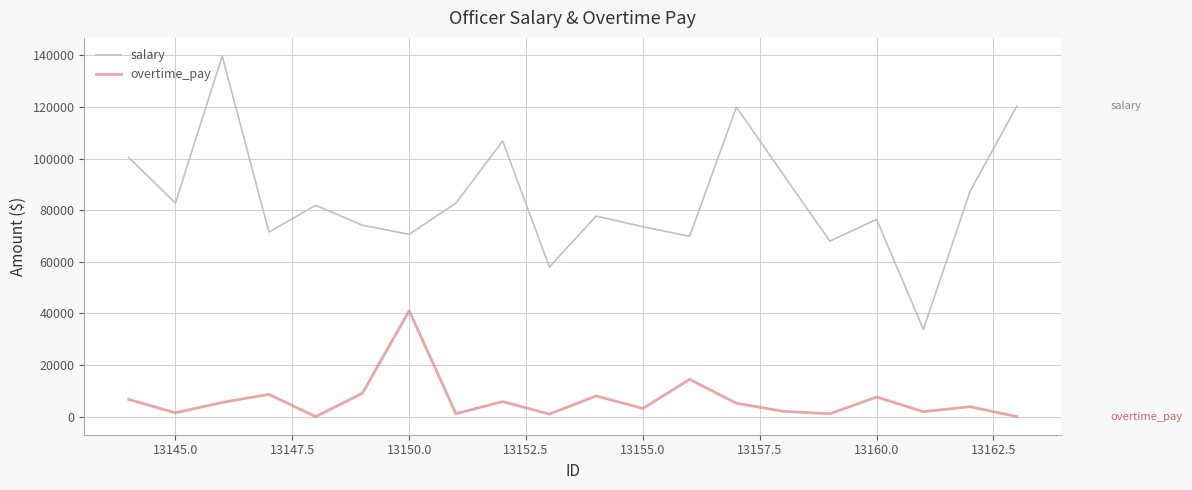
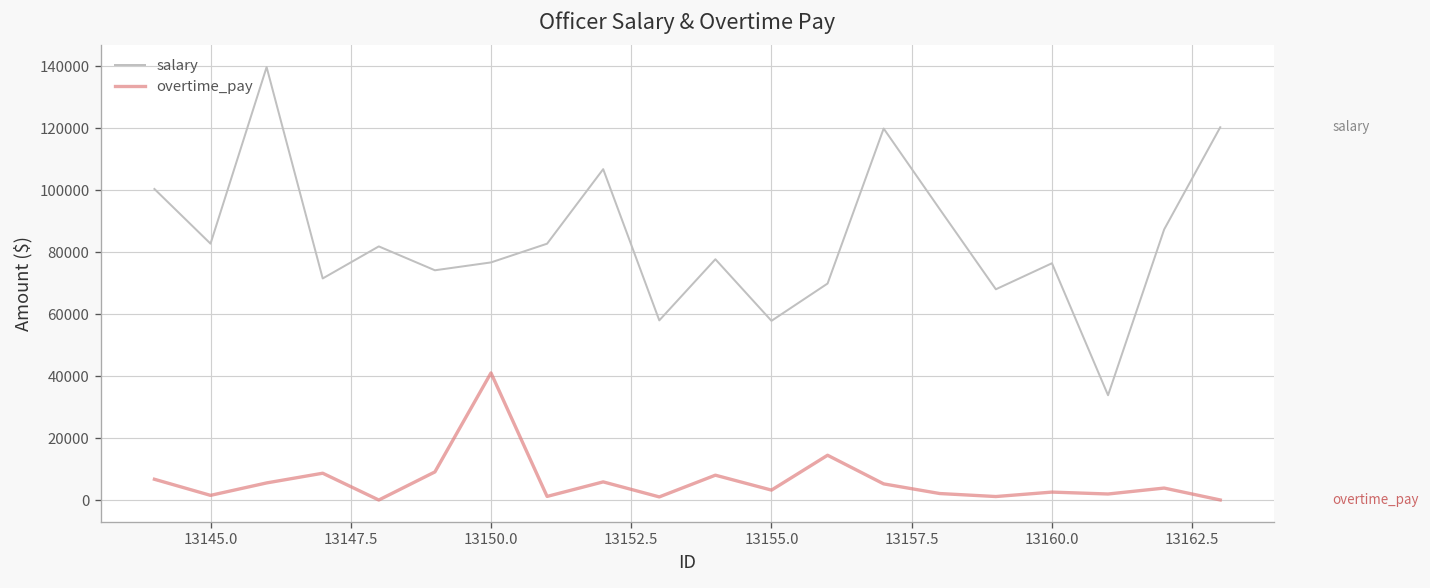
  {
    "salary": {
      "13145.0": 83000,
-     "13150.0": 71000,
-     "13155.0": 74000,
+     "13150.0": 77000,
+     "13155.0": 58000,
      "13160.0": 76000
    },
    "overtime_pay": {
      "13145.0": 2000,
      "13150.0": 41000,
      "13155.0": 3000,
-     "13160.0": 8000
+     "13160.0": 3000
    }
  }
